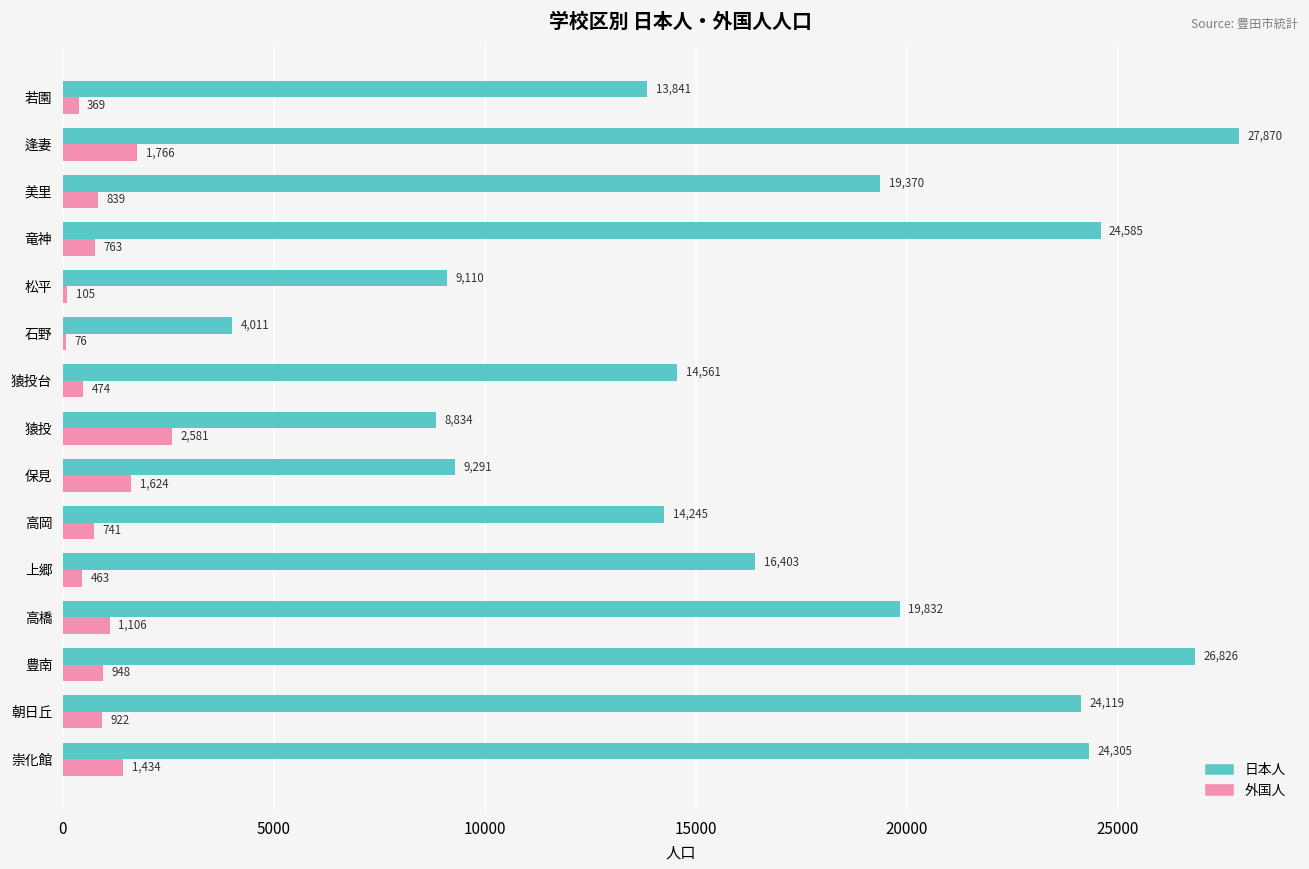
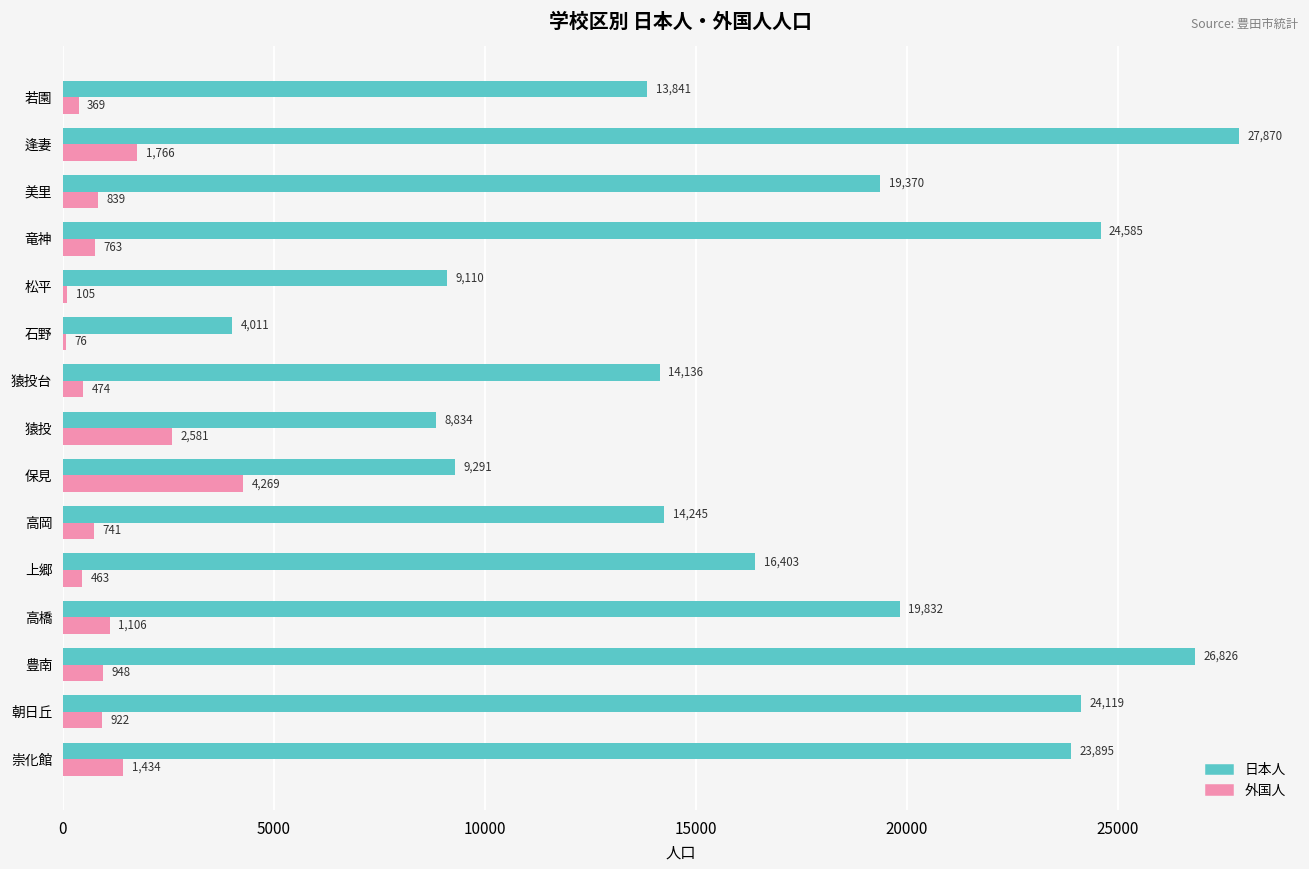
  {
    "日本人": {
      "若園": "13,841",
      "逢妻": "27,870",
      "美里": "19,370",
      "竜神": "24,585",
      "松平": "9,110",
      "石野": "4,011",
-     "猿投台": "14,561",
+     "猿投台": "14,136",
      "猿投": "8,834",
      "保見": "9,291",
      "高岡": "14,245",
      "上郷": "16,403",
      "高橋": "19,832",
      "豊南": "26,826",
      "朝日丘": "24,119",
-     "崇化館": "24,305"
+     "崇化館": "23,895"
    },
    "外国人": {
      "若園": "369",
      "逢妻": "1,766",
      "美里": "839",
      "竜神": "763",
      "松平": "105",
      "石野": "76",
      "猿投台": "474",
      "猿投": "2,581",
-     "保見": "1,624",
+     "保見": "4,269",
      "高岡": "741",
      "上郷": "463",
      "高橋": "1,106",
      "豊南": "948",
      "朝日丘": "922",
      "崇化館": "1,434"
    }
  }
